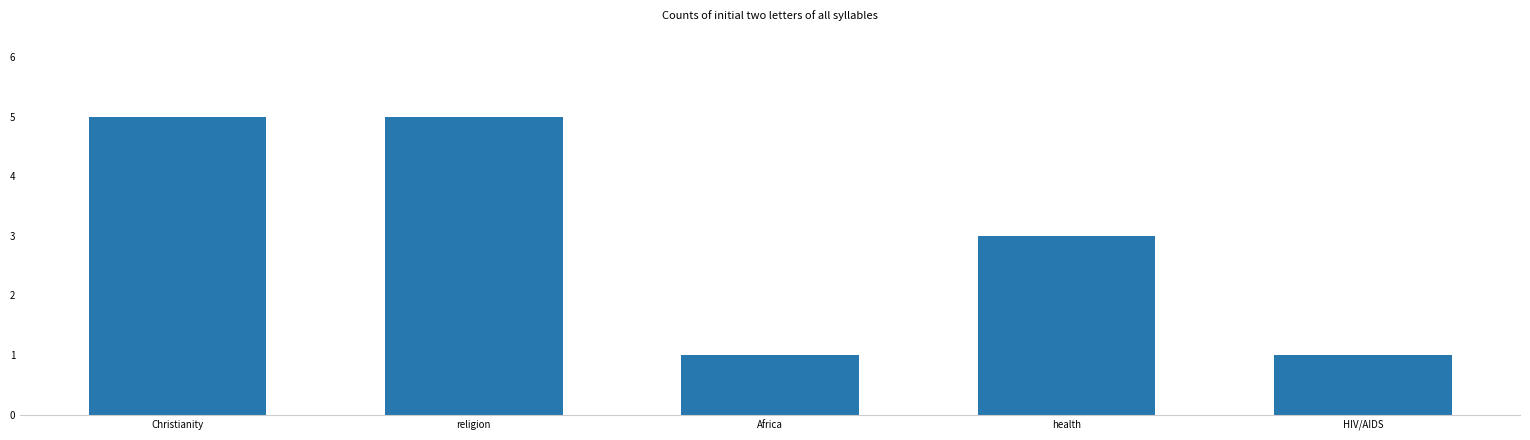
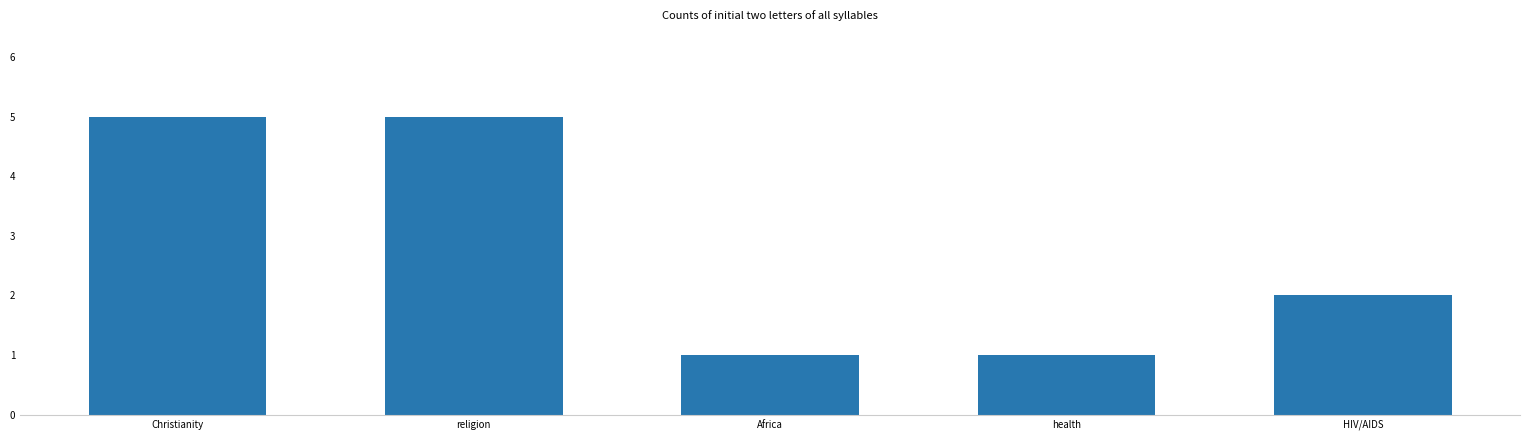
  {
    "Christianity": 5,
    "religion": 5,
    "Africa": 1,
-   "health": 3,
-   "HIV/AIDS": 1
+   "health": 1,
+   "HIV/AIDS": 2
  }
